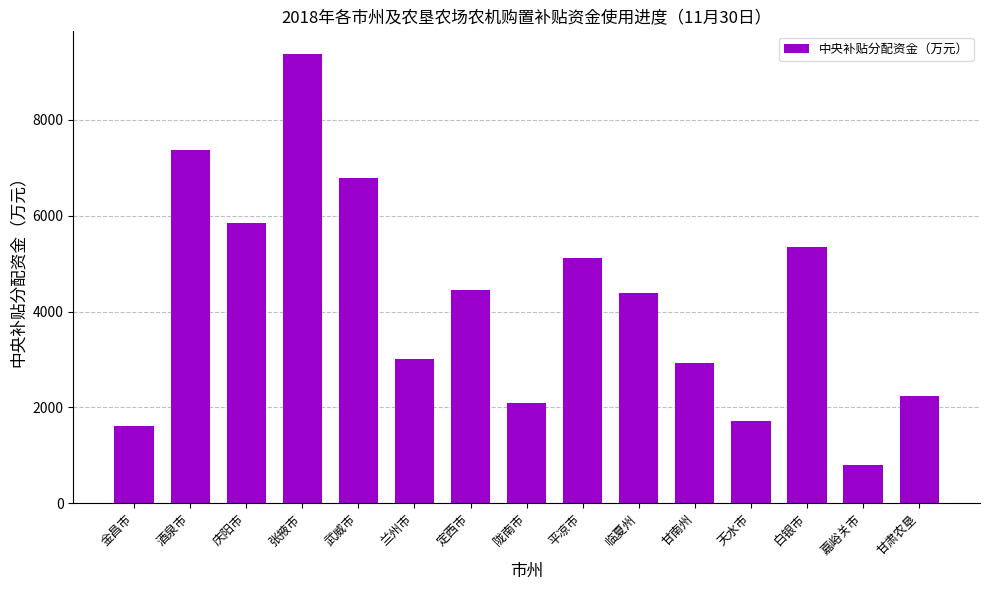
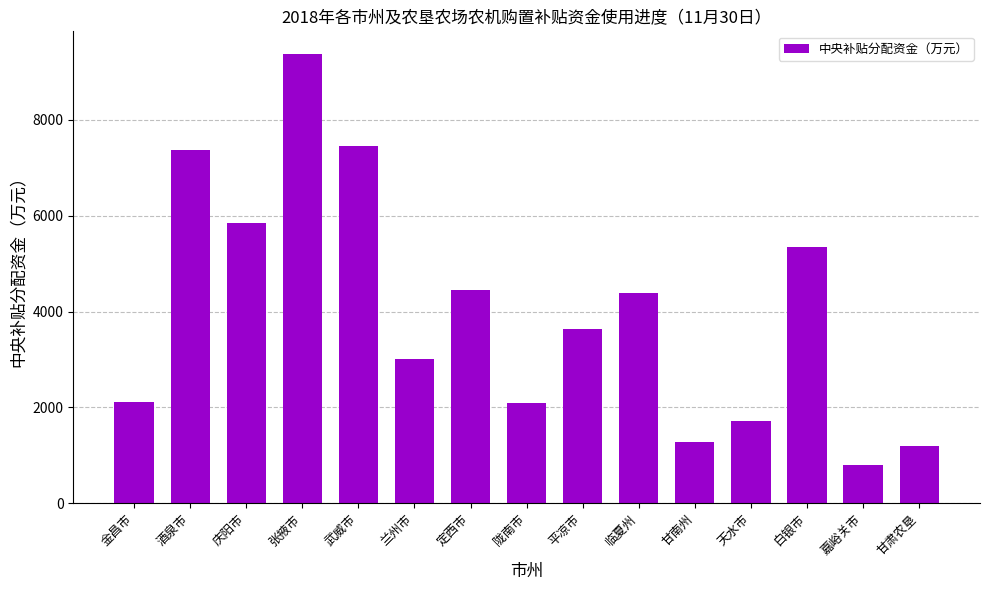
  {
-   "金昌市": 1600,
+   "金昌市": 2100,
    "酒泉市": 7400,
    "庆阳市": 5900,
    "张掖市": 9400,
-   "武威市": 6800,
+   "武威市": 7400,
    "兰州市": 3000,
    "定西市": 4400,
    "陇南市": 2100,
-   "平凉市": 5100,
+   "平凉市": 3600,
    "临夏州": 4400,
-   "甘南州": 2900,
+   "甘南州": 1300,
    "天水市": 1700,
    "白银市": 5400,
    "嘉峪关市": 800,
-   "甘肃农垦": 2200
+   "甘肃农垦": 1200
  }
